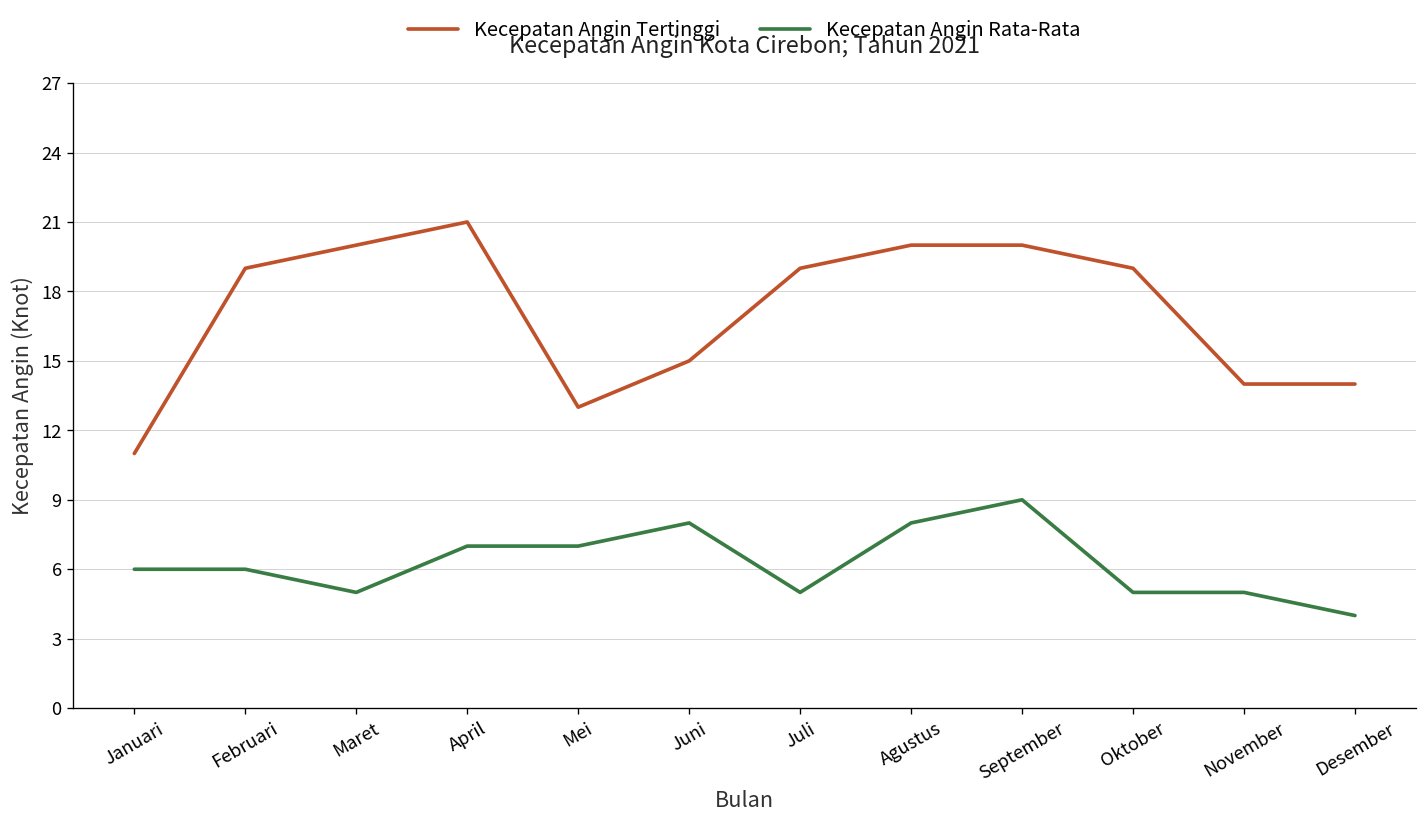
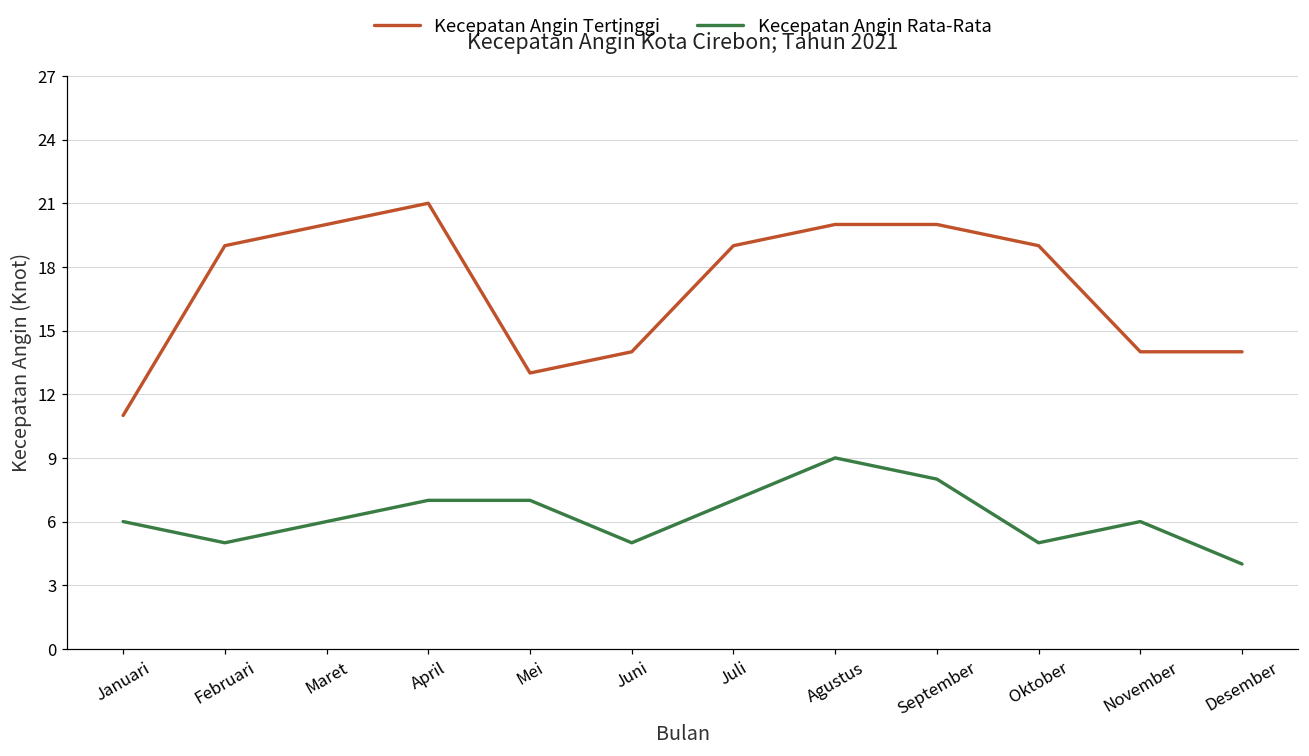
  {
    "Kecepatan Angin Tertinggi": {
      "Januari": 11,
      "Februari": 19,
      "Maret": 20,
      "April": 21,
      "Mei": 13,
-     "Juni": 15,
+     "Juni": 14,
      "Juli": 19,
      "Agustus": 20,
      "September": 20,
      "Oktober": 19,
      "November": 14,
      "Desember": 14
    },
    "Kecepatan Angin Rata-Rata": {
      "Januari": 6,
-     "Februari": 6,
-     "Maret": 5,
+     "Februari": 5,
+     "Maret": 6,
      "April": 7,
      "Mei": 7,
-     "Juni": 8,
-     "Juli": 5,
-     "Agustus": 8,
-     "September": 9,
+     "Juni": 5,
+     "Juli": 7,
+     "Agustus": 9,
+     "September": 8,
      "Oktober": 5,
-     "November": 5,
+     "November": 6,
      "Desember": 4
    }
  }
